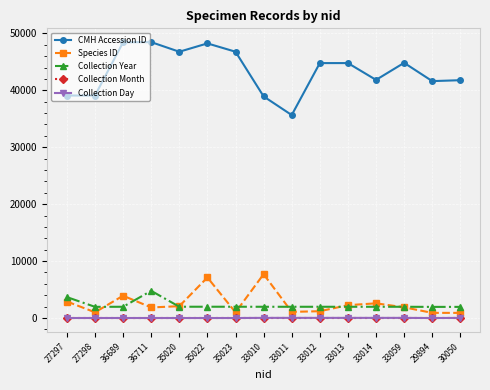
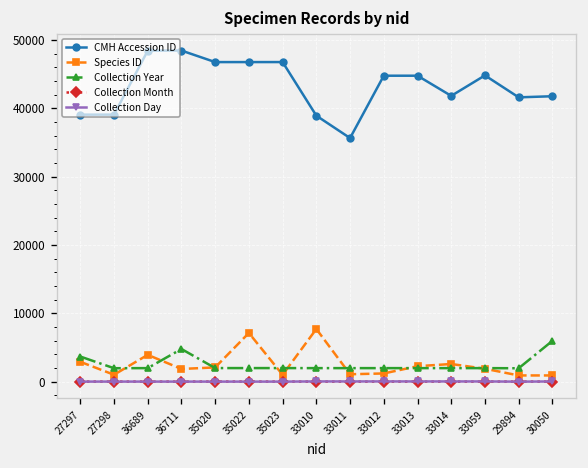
  {
    "CMH Accession ID": {
      "36711": 48000,
      "35020": 47000,
-     "35022": 48000,
+     "35022": 47000,
      "35023": 47000,
      "33010": 39000,
      "33011": 36000,
      "33012": 45000,
      "33013": 45000,
      "33014": 42000,
      "33059": 45000,
      "29894": 42000,
      "30050": 42000
    },
    "Species ID": {
      "27297": 3000,
      "27298": 1000,
      "36689": 4000,
      "36711": 2000,
      "35022": 7000,
      "35023": 1000,
      "33010": 8000,
      "33011": 1000,
      "33012": 1000,
      "33014": 3000,
      "29894": 1000,
      "30050": 1000
    },
    "Collection Year": {
      "27297": 4000,
      "27298": 2000,
      "36689": 2000,
      "36711": 5000,
      "35022": 2000,
      "35023": 2000,
      "33010": 2000,
      "33011": 2000,
      "33012": 2000,
      "33014": 2000,
      "29894": 2000,
-     "30050": 2000
+     "30050": 6000
    },
    "Collection Day": {
      "27297": 0,
      "27298": 0,
      "36689": 0,
      "36711": 0,
      "35020": 0,
      "35022": 0,
      "35023": 0,
      "33010": 0,
      "33011": 0,
      "33012": 0,
      "33013": 0,
      "33014": 0,
      "33059": 0,
      "29894": 0,
      "30050": 0
    }
  }
